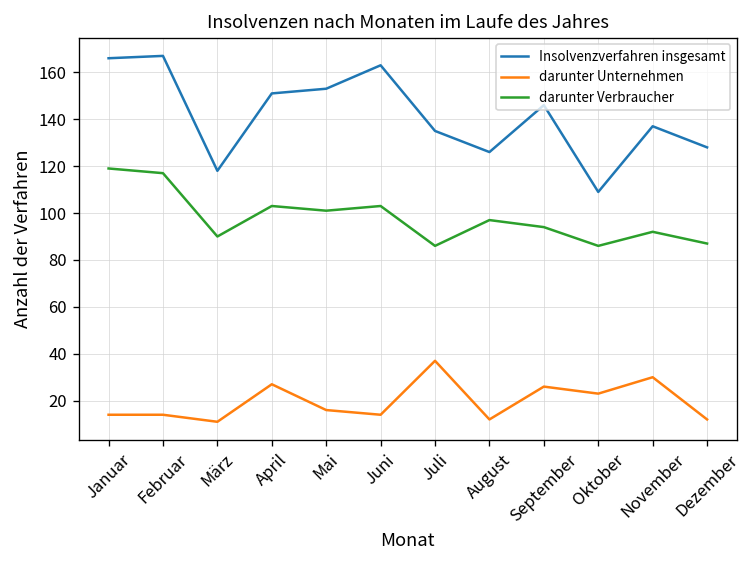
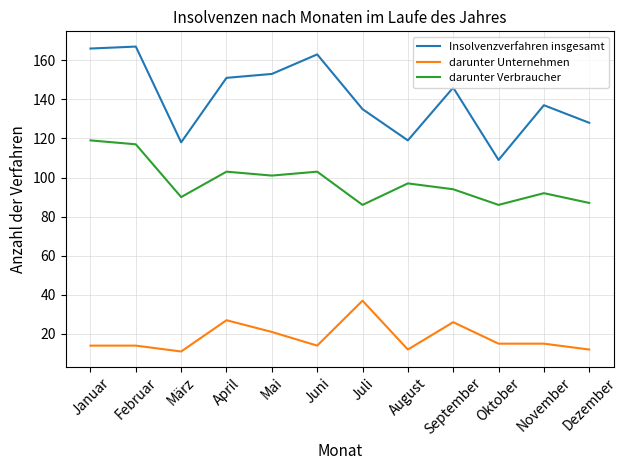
  {
    "Insolvenzverfahren insgesamt": {
      "Januar": 166,
      "Februar": 167,
      "März": 118,
      "April": 151,
      "Mai": 153,
      "Juni": 163,
      "Juli": 135,
-     "August": 126,
+     "August": 119,
      "Oktober": 109,
      "November": 137,
      "Dezember": 128
    },
    "darunter Unternehmen": {
      "Januar": 14,
      "Februar": 14,
      "März": 11,
      "April": 27,
-     "Mai": 16,
+     "Mai": 21,
      "Juni": 14,
      "Juli": 37,
      "August": 12,
      "September": 26,
-     "Oktober": 23,
-     "November": 30,
+     "Oktober": 15,
+     "November": 15,
      "Dezember": 12
    },
    "darunter Verbraucher": {
      "Januar": 119,
      "Februar": 117,
      "März": 90,
      "April": 103,
      "Mai": 101,
      "Juni": 103,
      "Juli": 86,
      "August": 97,
      "September": 94,
      "Oktober": 86,
      "November": 92,
      "Dezember": 87
    }
  }
